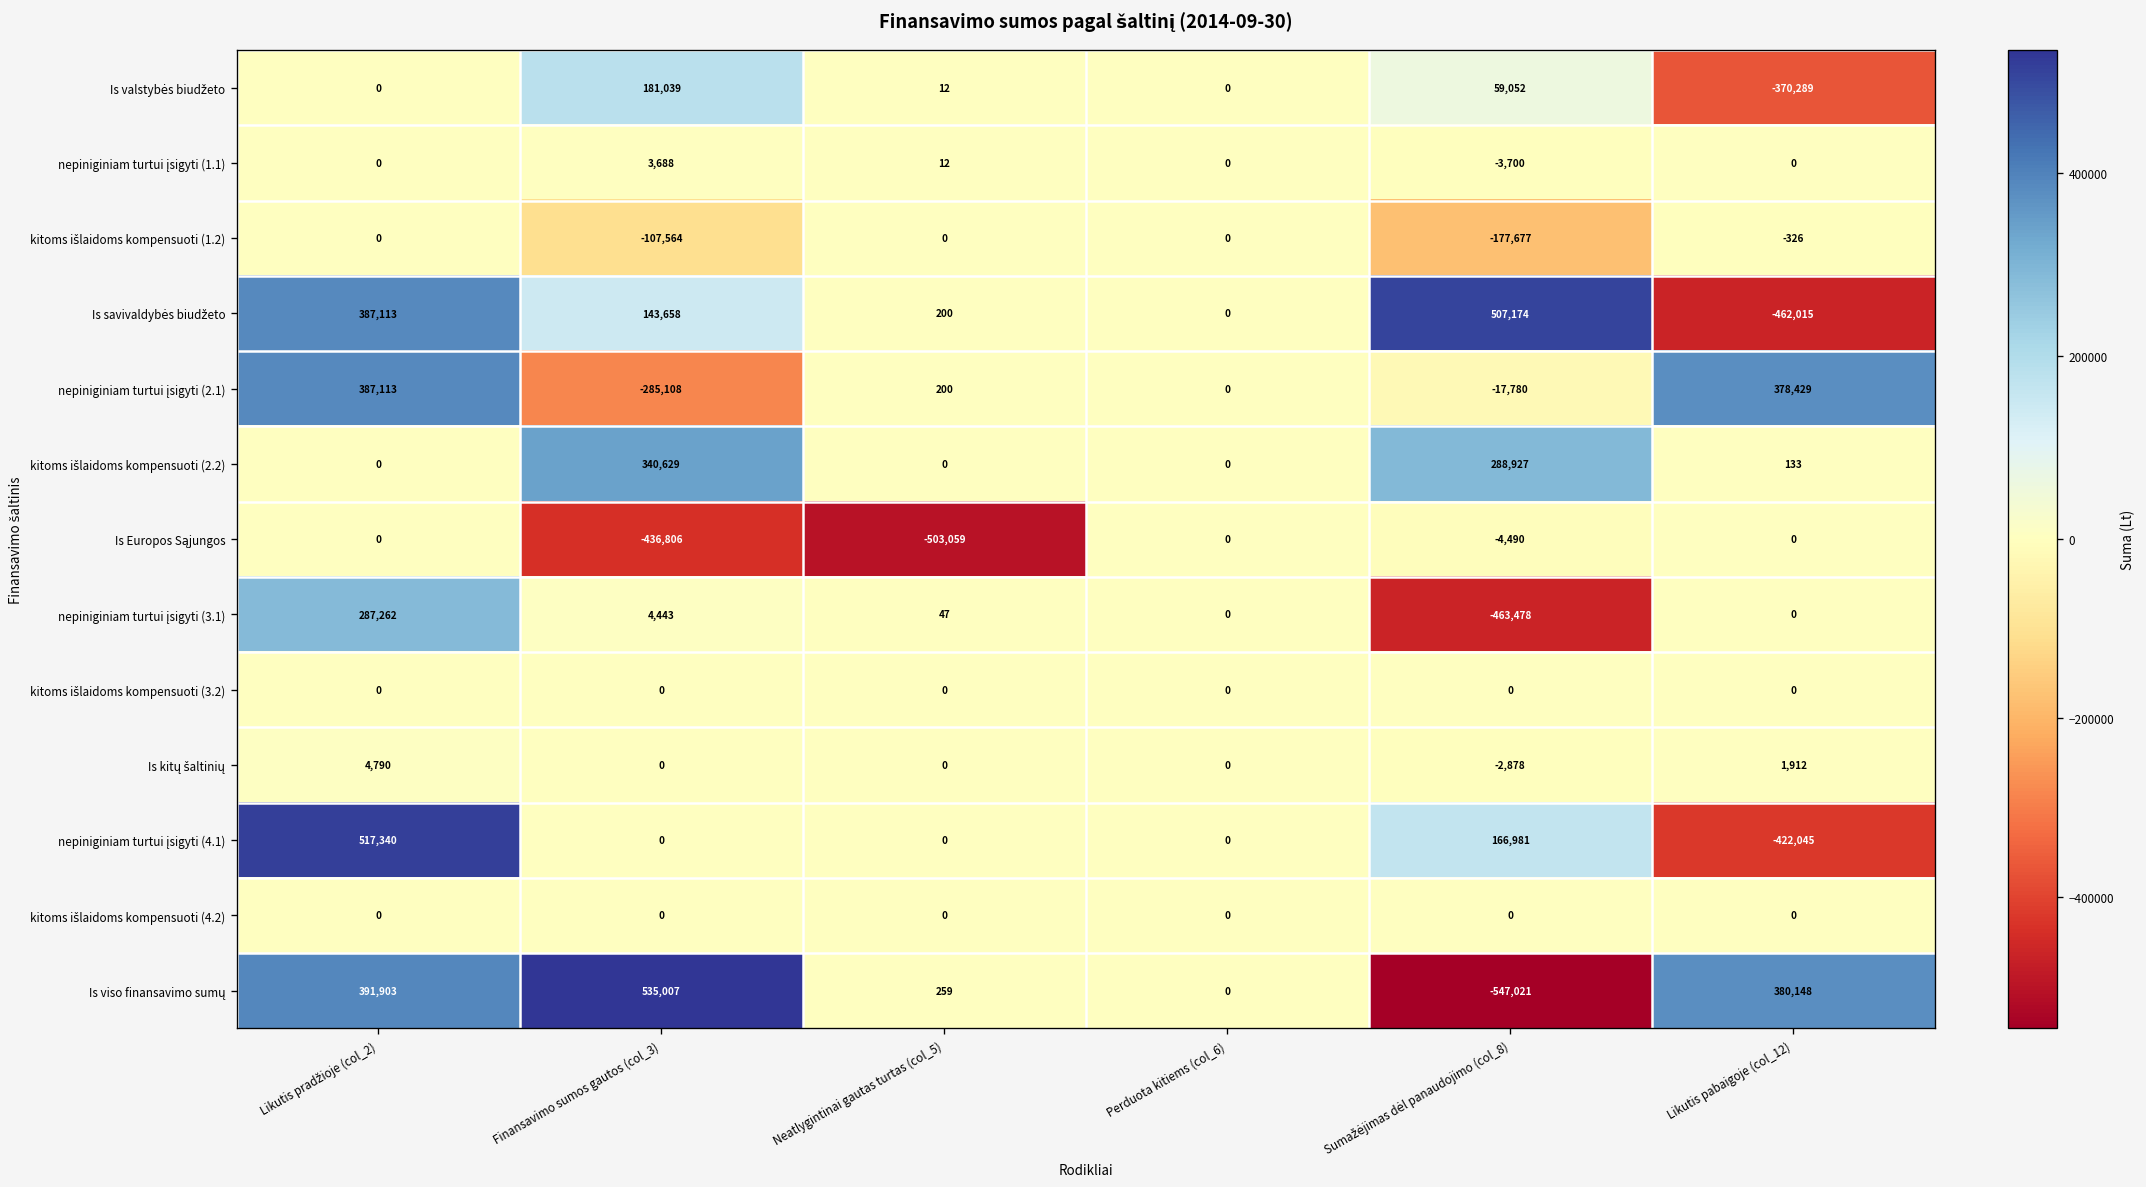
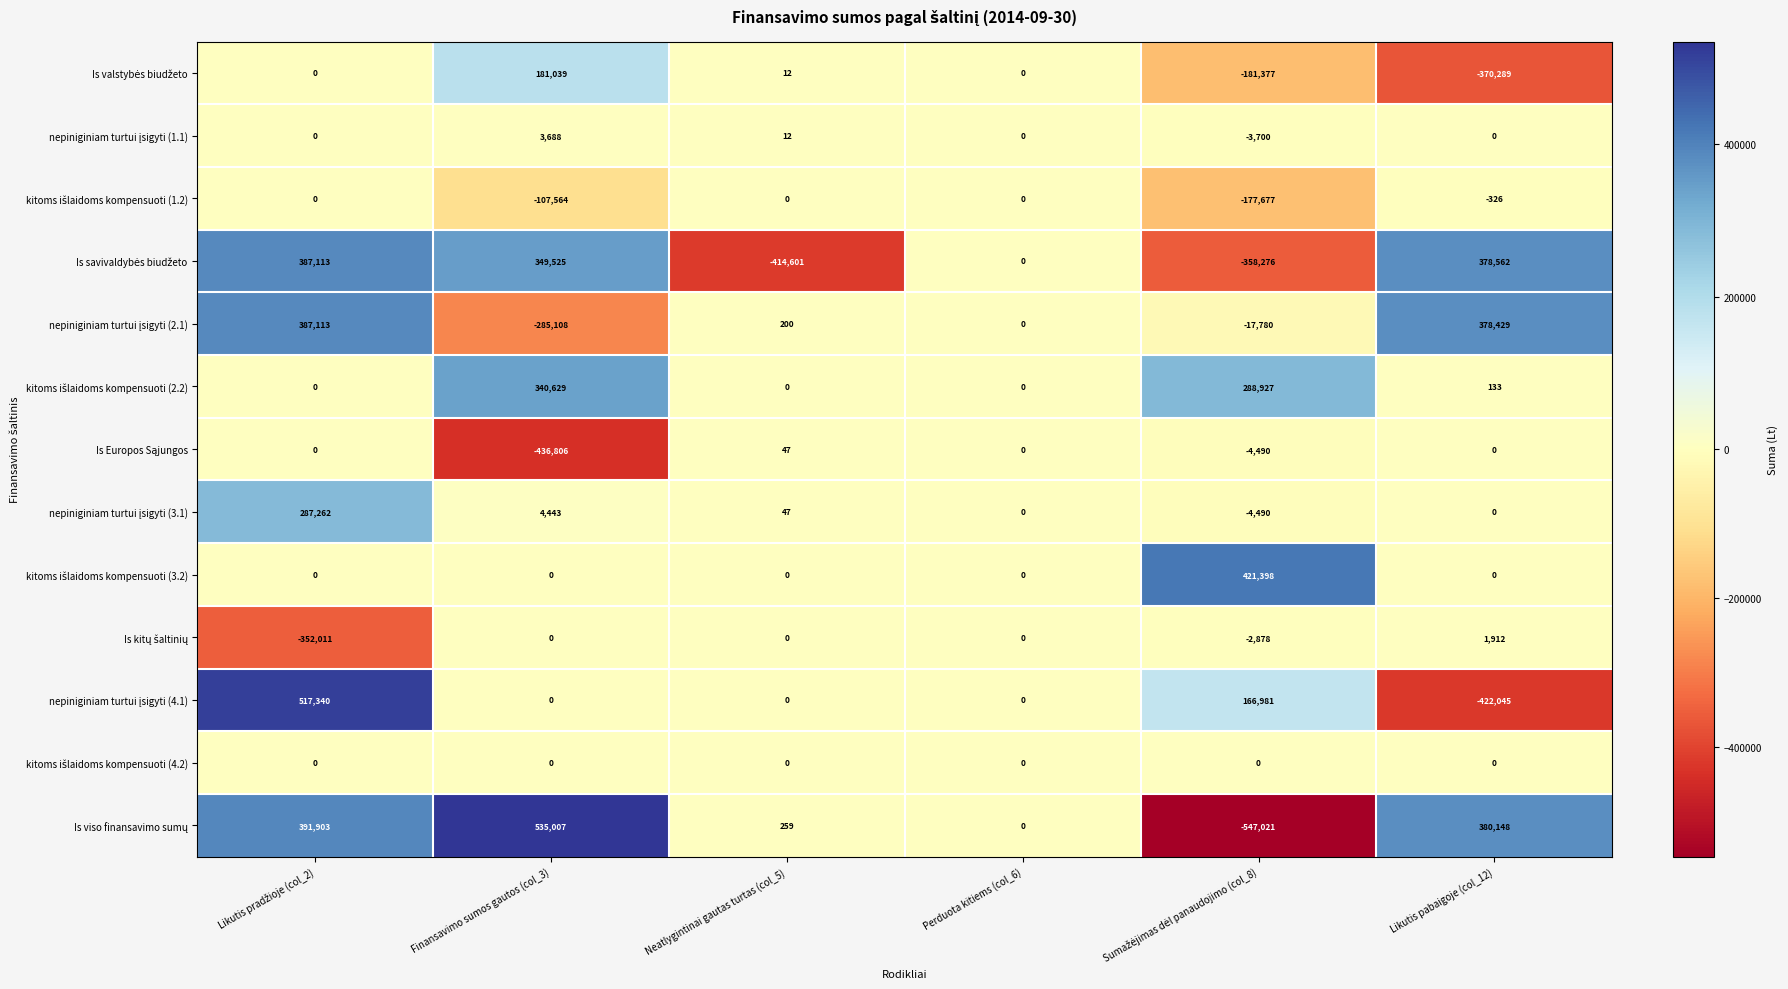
  {
    "Is valstybės biudžeto": {
      "Likutis pradžioje (col_2)": "0",
      "Finansavimo sumos gautos (col_3)": "181,039",
      "Neatlygintinai gautas turtas (col_5)": "12",
      "Perduota kitiems (col_6)": "0",
-     "Sumažėjimas dėl panaudojimo (col_8)": "59,052",
+     "Sumažėjimas dėl panaudojimo (col_8)": "-181,377",
      "Likutis pabaigoje (col_12)": "-370,289"
    },
    "nepiniginiam turtui įsigyti (1.1)": {
      "Likutis pradžioje (col_2)": "0",
      "Finansavimo sumos gautos (col_3)": "3,688",
      "Neatlygintinai gautas turtas (col_5)": "12",
      "Perduota kitiems (col_6)": "0",
      "Sumažėjimas dėl panaudojimo (col_8)": "-3,700",
      "Likutis pabaigoje (col_12)": "0"
    },
    "kitoms išlaidoms kompensuoti (1.2)": {
      "Likutis pradžioje (col_2)": "0",
      "Finansavimo sumos gautos (col_3)": "-107,564",
      "Neatlygintinai gautas turtas (col_5)": "0",
      "Perduota kitiems (col_6)": "0",
      "Sumažėjimas dėl panaudojimo (col_8)": "-177,677",
      "Likutis pabaigoje (col_12)": "-326"
    },
    "Is savivaldybės biudžeto": {
      "Likutis pradžioje (col_2)": "387,113",
-     "Finansavimo sumos gautos (col_3)": "143,658",
-     "Neatlygintinai gautas turtas (col_5)": "200",
+     "Finansavimo sumos gautos (col_3)": "349,525",
+     "Neatlygintinai gautas turtas (col_5)": "-414,601",
      "Perduota kitiems (col_6)": "0",
-     "Sumažėjimas dėl panaudojimo (col_8)": "507,174",
-     "Likutis pabaigoje (col_12)": "-462,015"
+     "Sumažėjimas dėl panaudojimo (col_8)": "-358,276",
+     "Likutis pabaigoje (col_12)": "378,562"
    },
    "nepiniginiam turtui įsigyti (2.1)": {
      "Likutis pradžioje (col_2)": "387,113",
      "Finansavimo sumos gautos (col_3)": "-285,108",
      "Neatlygintinai gautas turtas (col_5)": "200",
      "Perduota kitiems (col_6)": "0",
      "Sumažėjimas dėl panaudojimo (col_8)": "-17,780",
      "Likutis pabaigoje (col_12)": "378,429"
    },
    "kitoms išlaidoms kompensuoti (2.2)": {
      "Likutis pradžioje (col_2)": "0",
      "Finansavimo sumos gautos (col_3)": "340,629",
      "Neatlygintinai gautas turtas (col_5)": "0",
      "Perduota kitiems (col_6)": "0",
      "Sumažėjimas dėl panaudojimo (col_8)": "288,927",
      "Likutis pabaigoje (col_12)": "133"
    },
    "Is Europos Sąjungos": {
      "Likutis pradžioje (col_2)": "0",
      "Finansavimo sumos gautos (col_3)": "-436,806",
-     "Neatlygintinai gautas turtas (col_5)": "-503,059",
+     "Neatlygintinai gautas turtas (col_5)": "47",
      "Perduota kitiems (col_6)": "0",
      "Sumažėjimas dėl panaudojimo (col_8)": "-4,490",
      "Likutis pabaigoje (col_12)": "0"
    },
    "nepiniginiam turtui įsigyti (3.1)": {
      "Likutis pradžioje (col_2)": "287,262",
      "Finansavimo sumos gautos (col_3)": "4,443",
      "Neatlygintinai gautas turtas (col_5)": "47",
      "Perduota kitiems (col_6)": "0",
-     "Sumažėjimas dėl panaudojimo (col_8)": "-463,478",
+     "Sumažėjimas dėl panaudojimo (col_8)": "-4,490",
      "Likutis pabaigoje (col_12)": "0"
    },
    "kitoms išlaidoms kompensuoti (3.2)": {
      "Likutis pradžioje (col_2)": "0",
      "Finansavimo sumos gautos (col_3)": "0",
      "Neatlygintinai gautas turtas (col_5)": "0",
      "Perduota kitiems (col_6)": "0",
-     "Sumažėjimas dėl panaudojimo (col_8)": "0",
+     "Sumažėjimas dėl panaudojimo (col_8)": "421,398",
      "Likutis pabaigoje (col_12)": "0"
    },
    "Is kitų šaltinių": {
-     "Likutis pradžioje (col_2)": "4,790",
+     "Likutis pradžioje (col_2)": "-352,011",
      "Finansavimo sumos gautos (col_3)": "0",
      "Neatlygintinai gautas turtas (col_5)": "0",
      "Perduota kitiems (col_6)": "0",
      "Sumažėjimas dėl panaudojimo (col_8)": "-2,878",
      "Likutis pabaigoje (col_12)": "1,912"
    },
    "nepiniginiam turtui įsigyti (4.1)": {
      "Likutis pradžioje (col_2)": "517,340",
      "Finansavimo sumos gautos (col_3)": "0",
      "Neatlygintinai gautas turtas (col_5)": "0",
      "Perduota kitiems (col_6)": "0",
      "Sumažėjimas dėl panaudojimo (col_8)": "166,981",
      "Likutis pabaigoje (col_12)": "-422,045"
    },
    "kitoms išlaidoms kompensuoti (4.2)": {
      "Likutis pradžioje (col_2)": "0",
      "Finansavimo sumos gautos (col_3)": "0",
      "Neatlygintinai gautas turtas (col_5)": "0",
      "Perduota kitiems (col_6)": "0",
      "Sumažėjimas dėl panaudojimo (col_8)": "0",
      "Likutis pabaigoje (col_12)": "0"
    },
    "Is viso finansavimo sumų": {
      "Likutis pradžioje (col_2)": "391,903",
      "Finansavimo sumos gautos (col_3)": "535,007",
      "Neatlygintinai gautas turtas (col_5)": "259",
      "Perduota kitiems (col_6)": "0",
      "Sumažėjimas dėl panaudojimo (col_8)": "-547,021",
      "Likutis pabaigoje (col_12)": "380,148"
    }
  }
